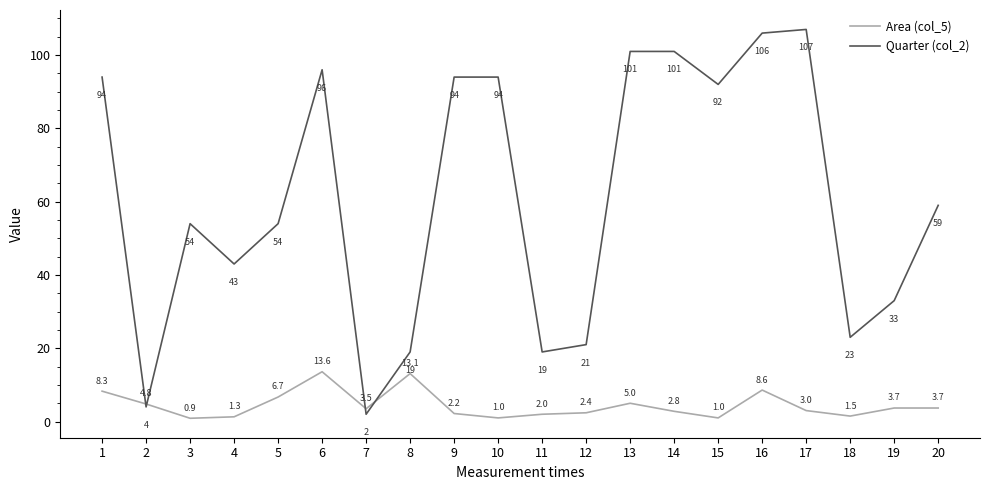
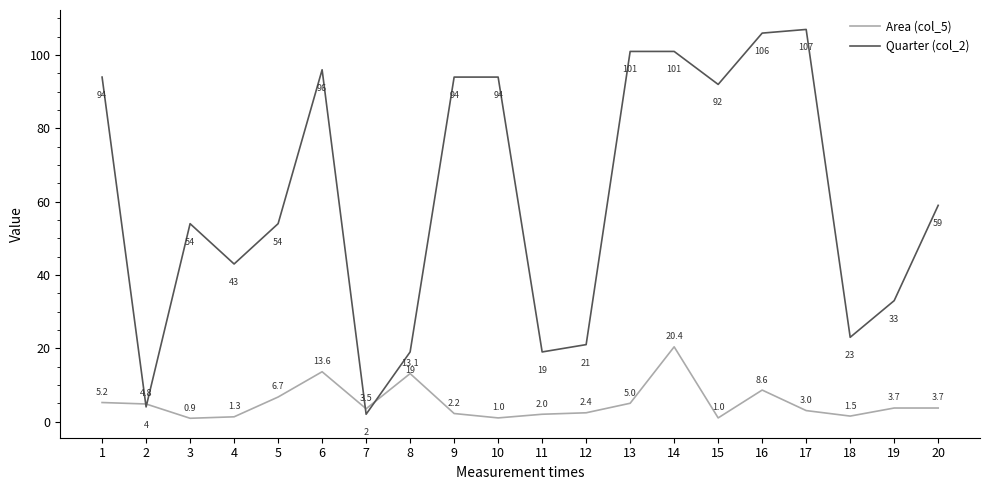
  {
    "Area (col_5)": {
-     "1": 8.3,
+     "1": 5.2,
      "2": 4.8,
      "3": 0.9,
      "4": 1.3,
      "5": 6.7,
      "6": 13.6,
      "7": 3.5,
      "8": 13.1,
      "9": 2.2,
      "10": 1.0,
      "11": 2.0,
      "12": 2.4,
      "13": 5.0,
-     "14": 2.8,
+     "14": 20.4,
      "15": 1.0,
      "16": 8.6,
      "17": 3.0,
      "18": 1.5,
      "19": 3.7,
      "20": 3.7
    },
    "Quarter (col_2)": {
      "1": 94,
      "2": 4,
      "3": 54,
      "4": 43,
      "5": 54,
      "6": 96,
      "7": 2,
      "9": 94,
      "10": 94,
      "11": 19,
      "12": 21,
      "13": 101,
      "14": 101,
      "15": 92,
      "16": 106,
      "17": 107,
      "18": 23,
      "19": 33,
      "20": 59
    }
  }
